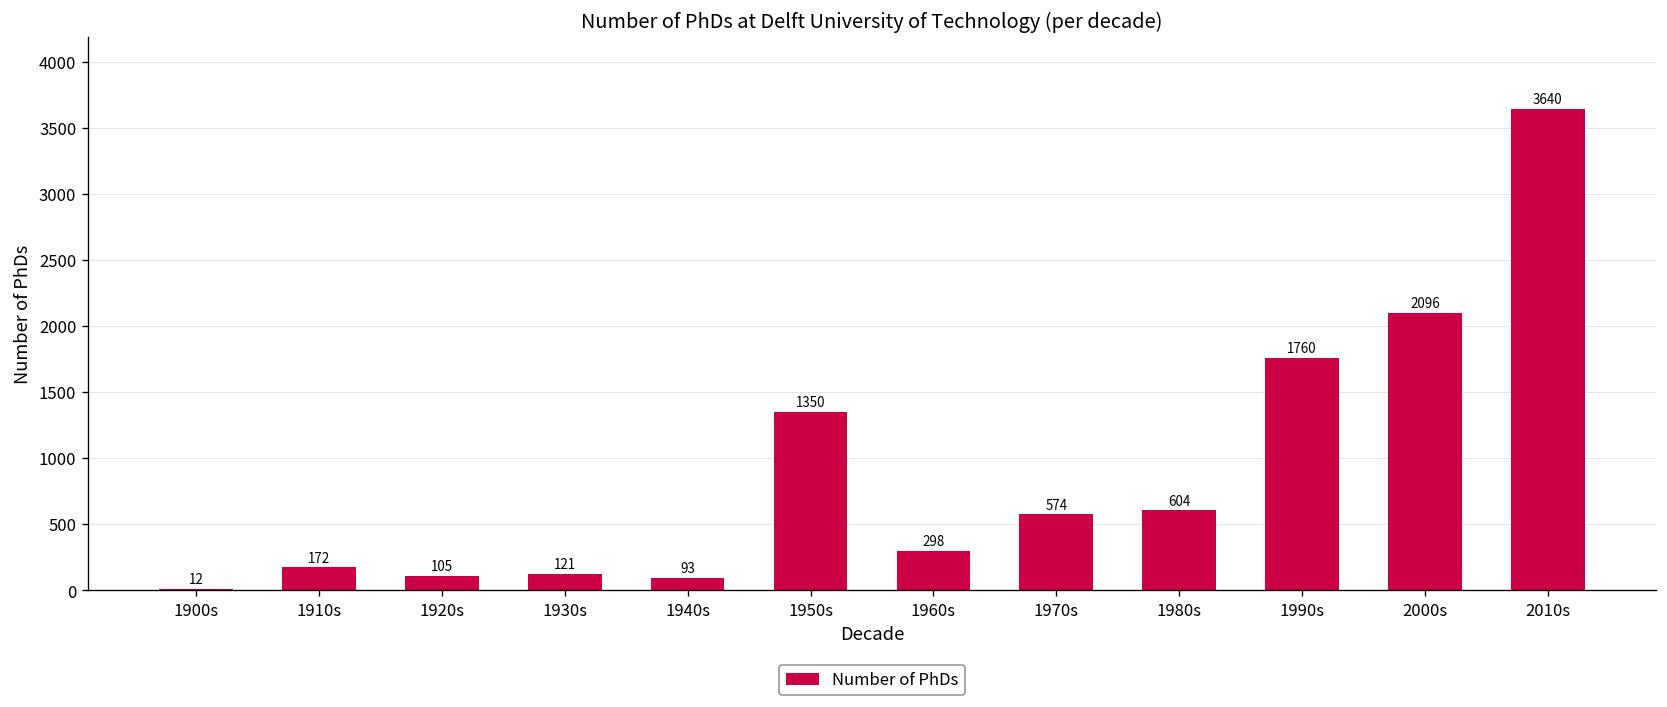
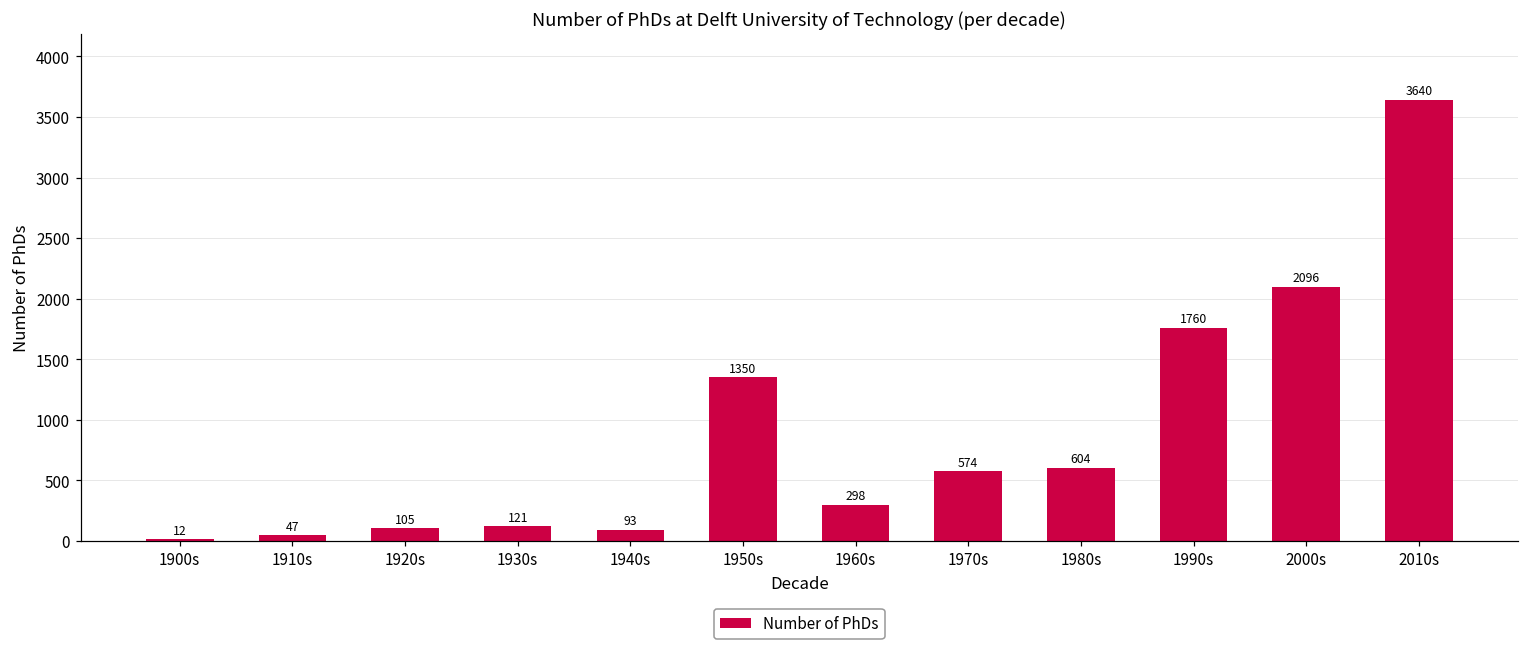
  {
    "1900s": 12,
-   "1910s": 172,
+   "1910s": 47,
    "1920s": 105,
    "1930s": 121,
    "1940s": 93,
    "1950s": 1350,
    "1960s": 298,
    "1970s": 574,
    "1980s": 604,
    "1990s": 1760,
    "2000s": 2096,
    "2010s": 3640
  }
